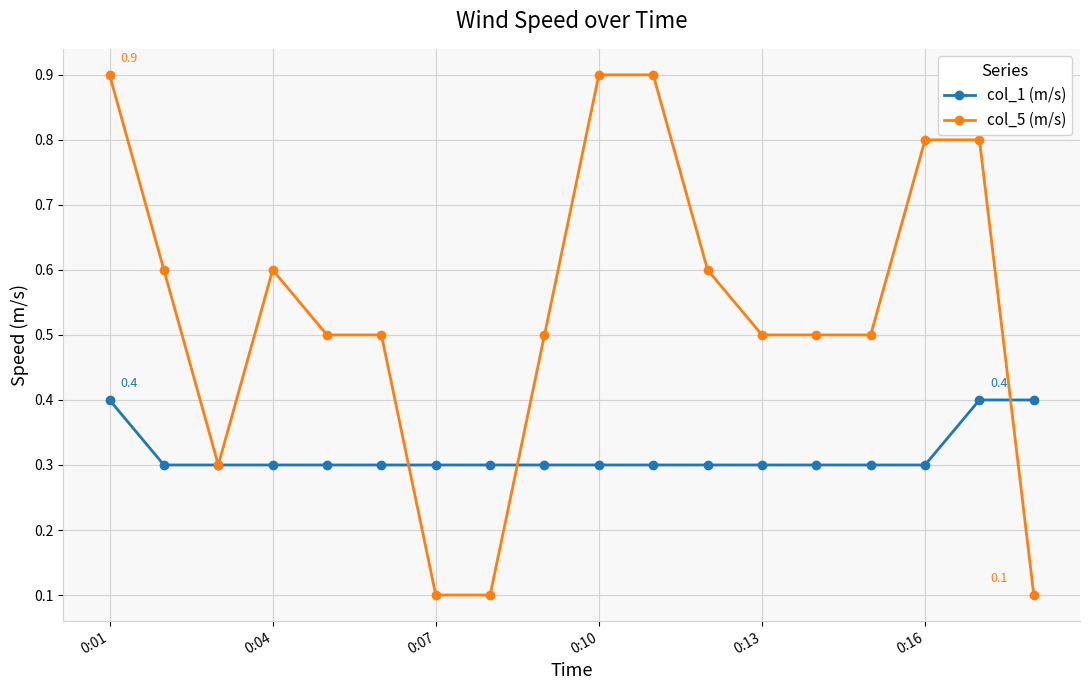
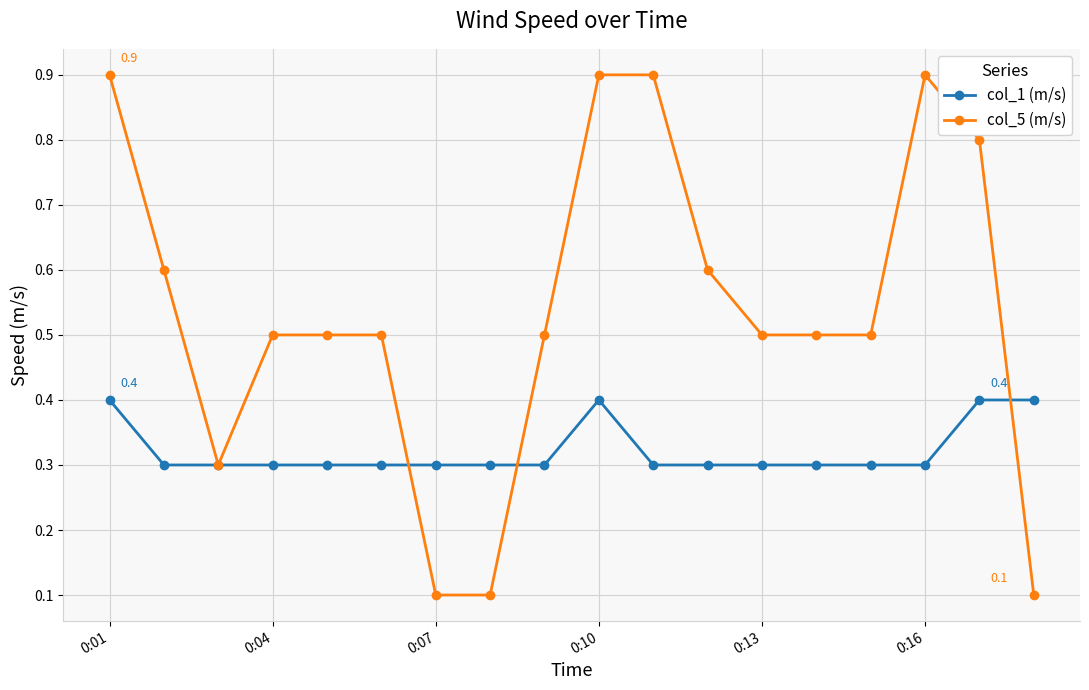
  {
    "col_1 (m/s)": {
      "0:04": 0.3,
      "0:07": 0.3,
-     "0:10": 0.3,
+     "0:10": 0.4,
      "0:13": 0.3,
      "0:16": 0.3
    },
    "col_5 (m/s)": {
-     "0:04": 0.6,
+     "0:04": 0.5,
      "0:07": 0.1,
      "0:10": 0.9,
      "0:13": 0.5,
-     "0:16": 0.8
+     "0:16": 0.9
    }
  }
